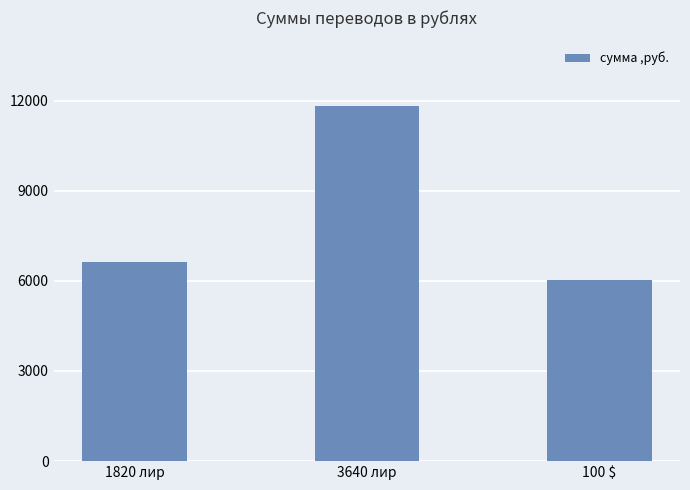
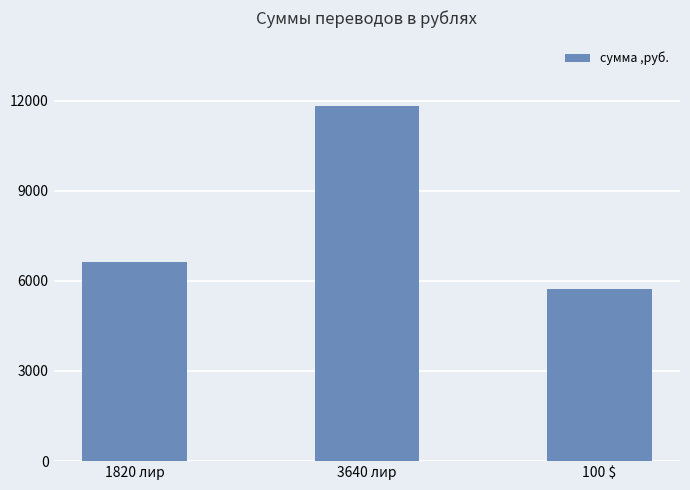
  {
    "1820 лир": 6600,
    "3640 лир": 11800,
-   "100 $": 6000
+   "100 $": 5700
  }
